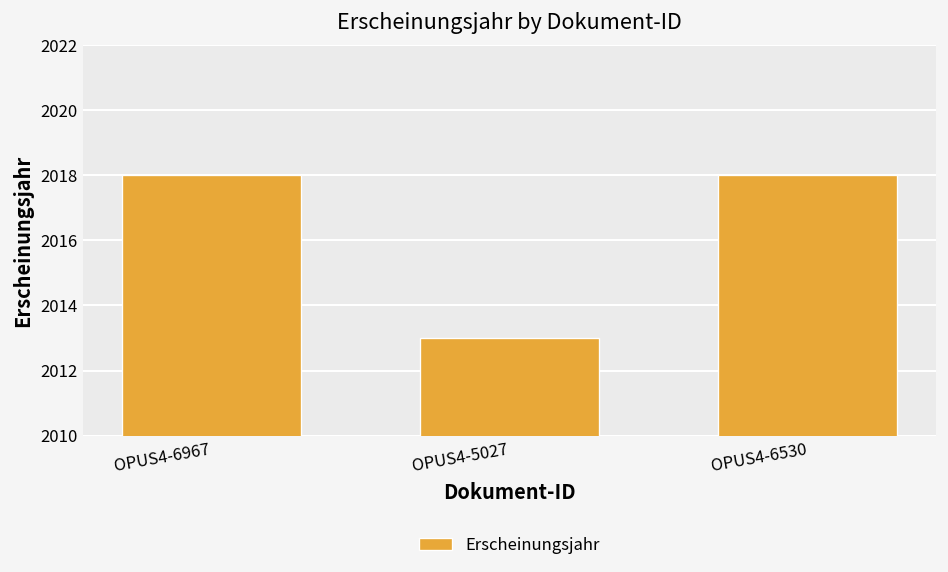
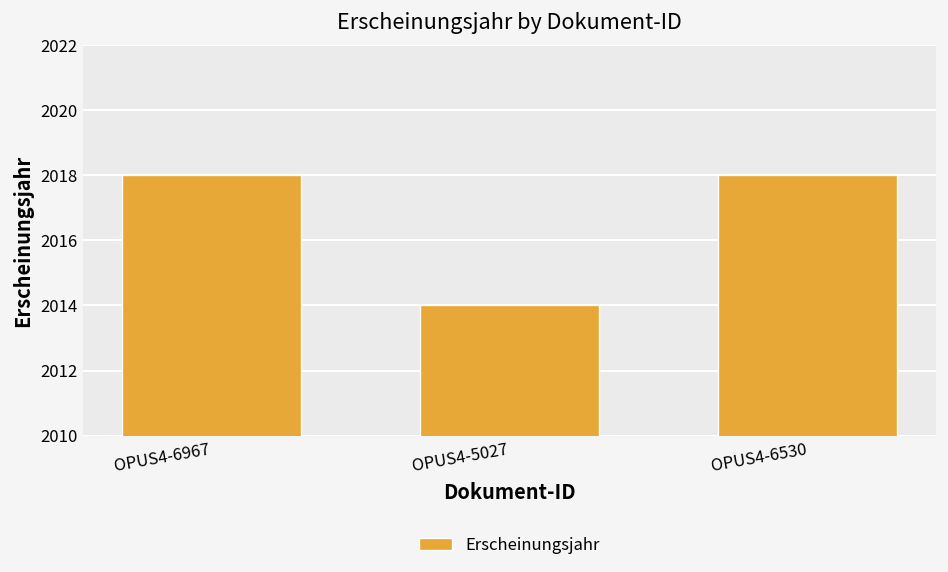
  {
    "OPUS4-6967": 2018,
-   "OPUS4-5027": 2013,
+   "OPUS4-5027": 2014,
    "OPUS4-6530": 2018
  }
